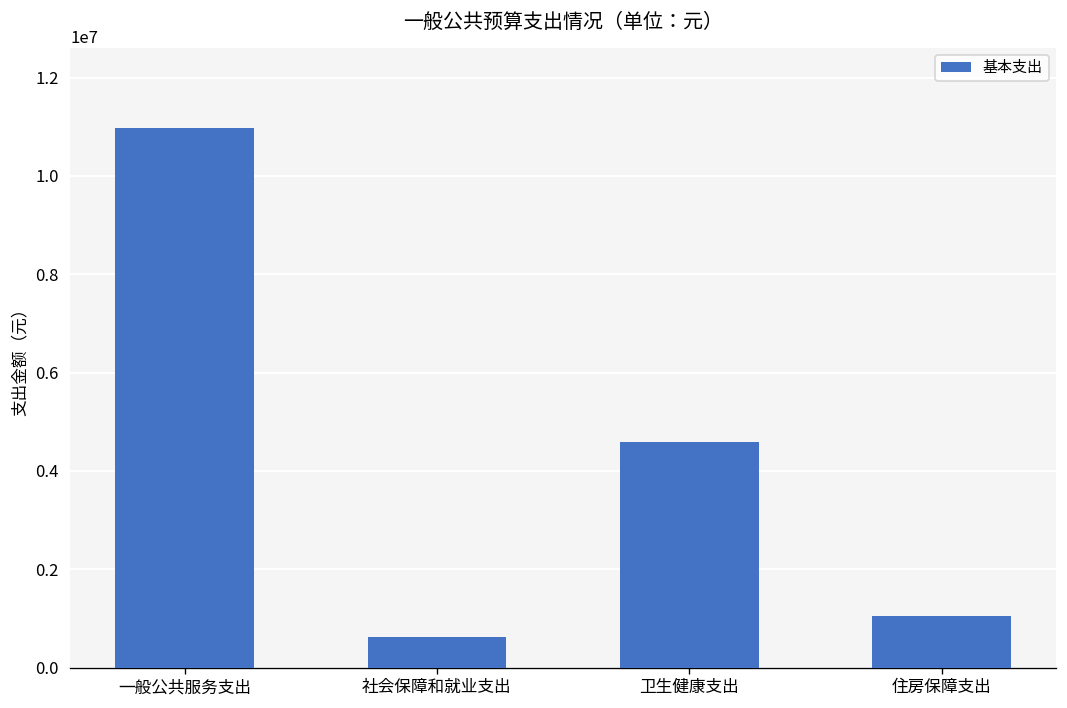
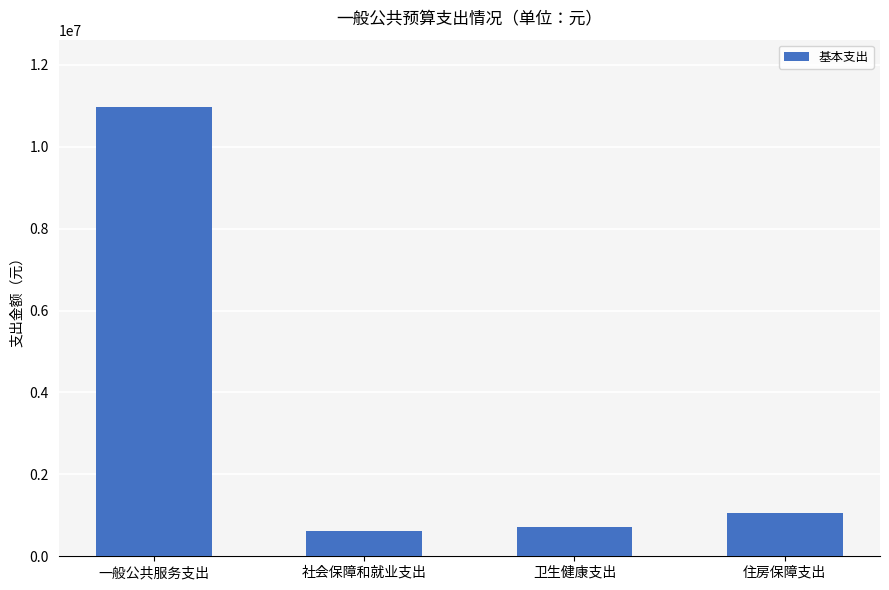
  {
    "一般公共服务支出": 11000000,
    "社会保障和就业支出": 600000,
-   "卫生健康支出": 4600000,
+   "卫生健康支出": 700000,
    "住房保障支出": 1100000
  }
